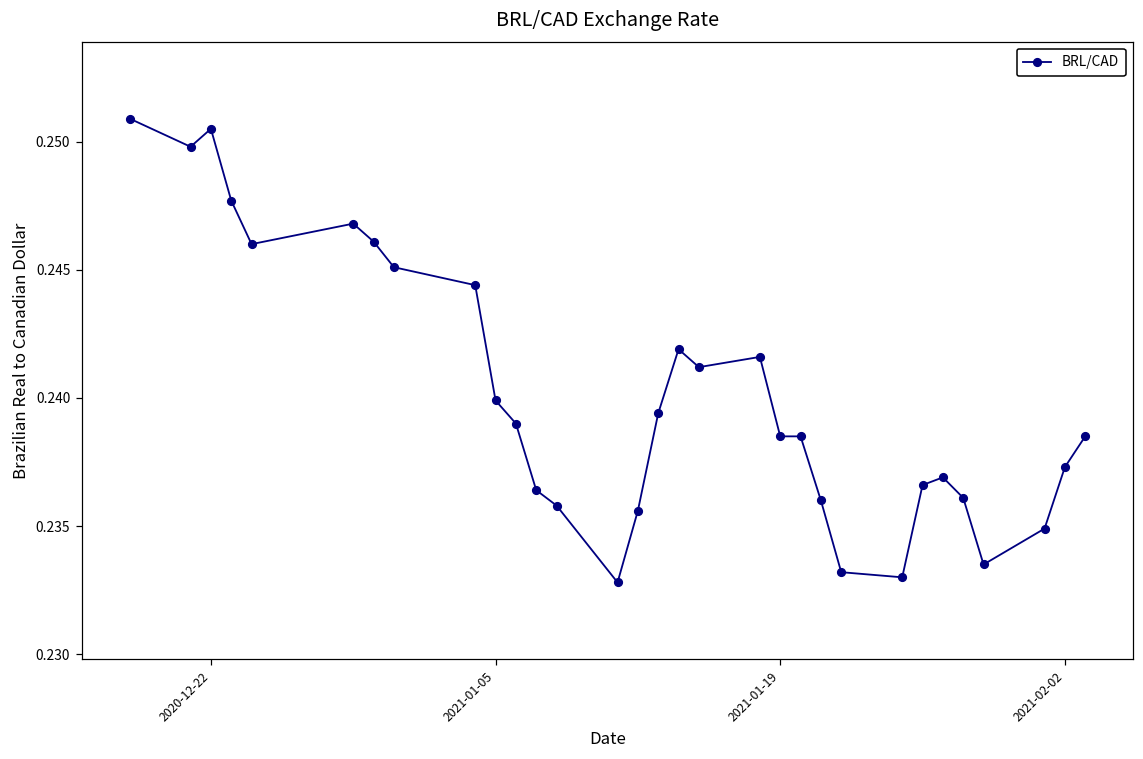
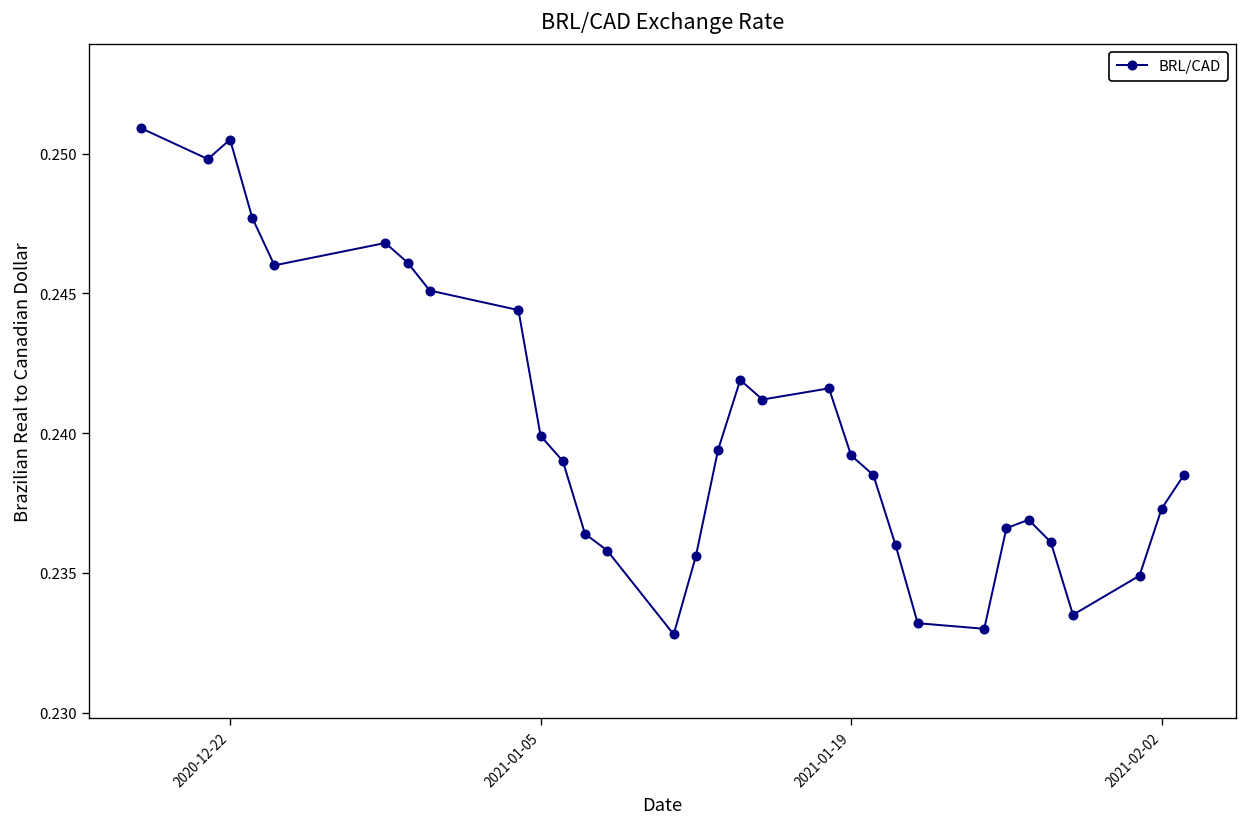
  {
    "2020-12-22": 0.2505,
    "2021-01-05": 0.2399,
-   "2021-01-19": 0.2385,
+   "2021-01-19": 0.2392,
    "2021-02-02": 0.2373
  }
